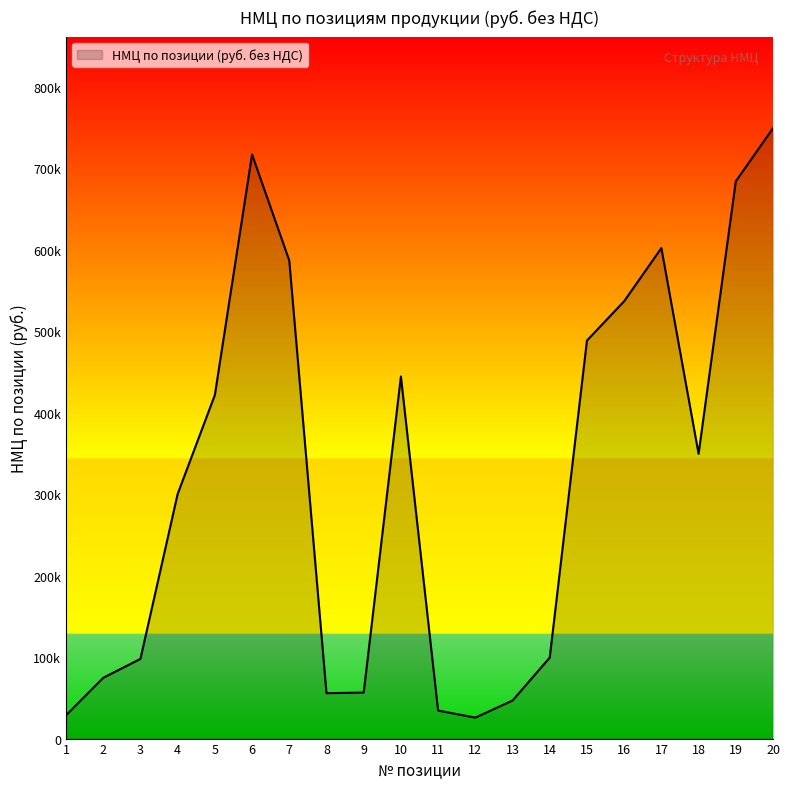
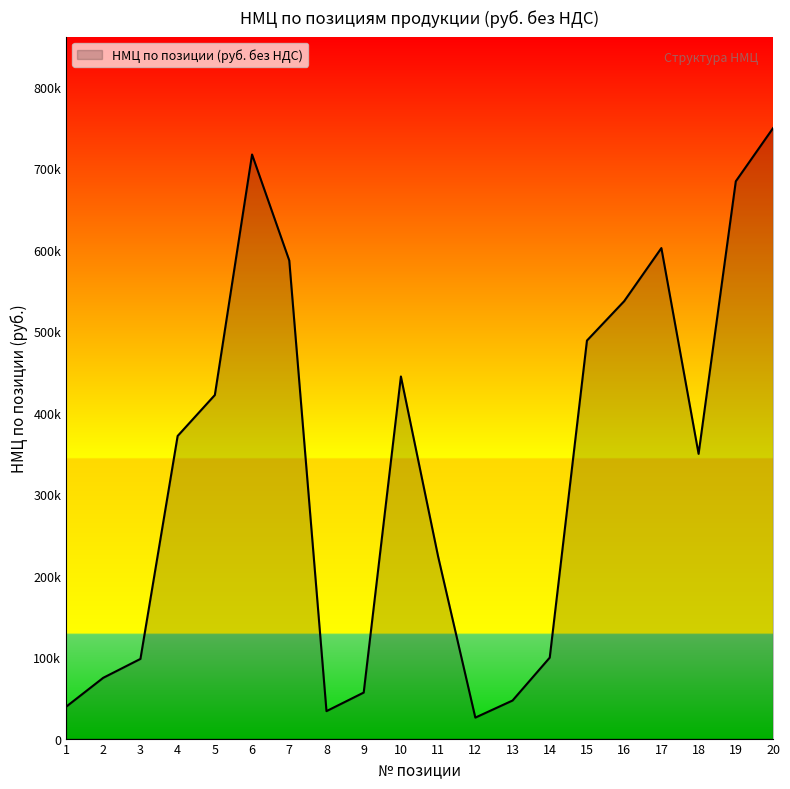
  {
-   "1": 30000,
+   "1": 40000,
    "2": 70000,
    "3": 100000,
-   "4": 300000,
+   "4": 370000,
    "5": 420000,
    "6": 720000,
    "7": 590000,
-   "8": 60000,
+   "8": 30000,
    "9": 60000,
    "10": 440000,
-   "11": 30000,
+   "11": 220000,
    "12": 30000,
    "13": 50000,
    "14": 100000,
    "15": 490000,
    "16": 540000,
    "17": 600000,
    "18": 350000,
    "19": 680000,
    "20": 750000
  }
